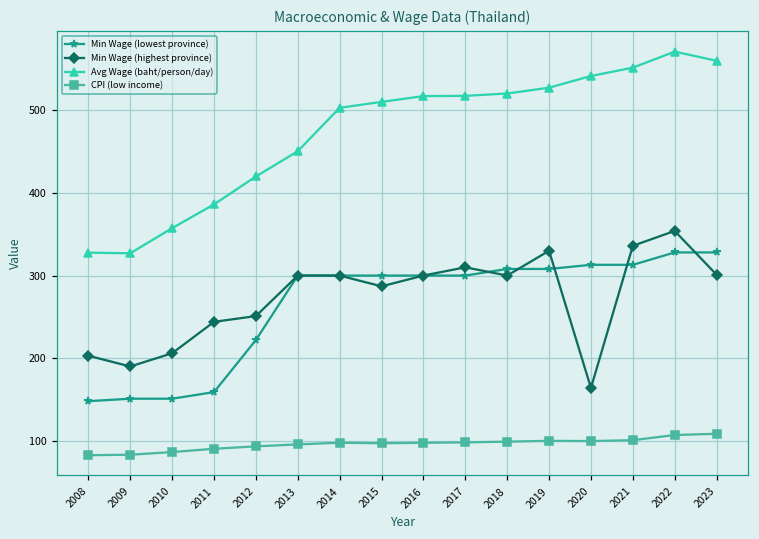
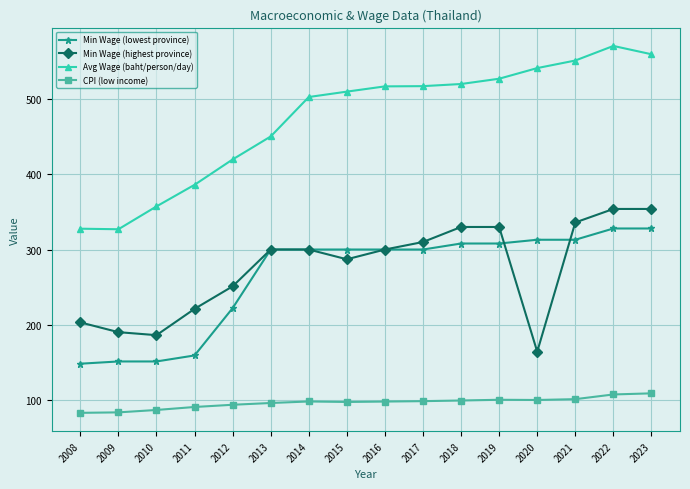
  {
    "Min Wage (highest province)": {
      "2008": 200,
      "2009": 190,
-     "2010": 210,
-     "2011": 240,
+     "2010": 190,
+     "2011": 220,
      "2012": 250,
      "2015": 290,
      "2017": 310,
-     "2018": 300,
+     "2018": 330,
      "2019": 330,
      "2020": 160,
      "2021": 340,
      "2022": 350,
-     "2023": 300
+     "2023": 350
    }
  }
